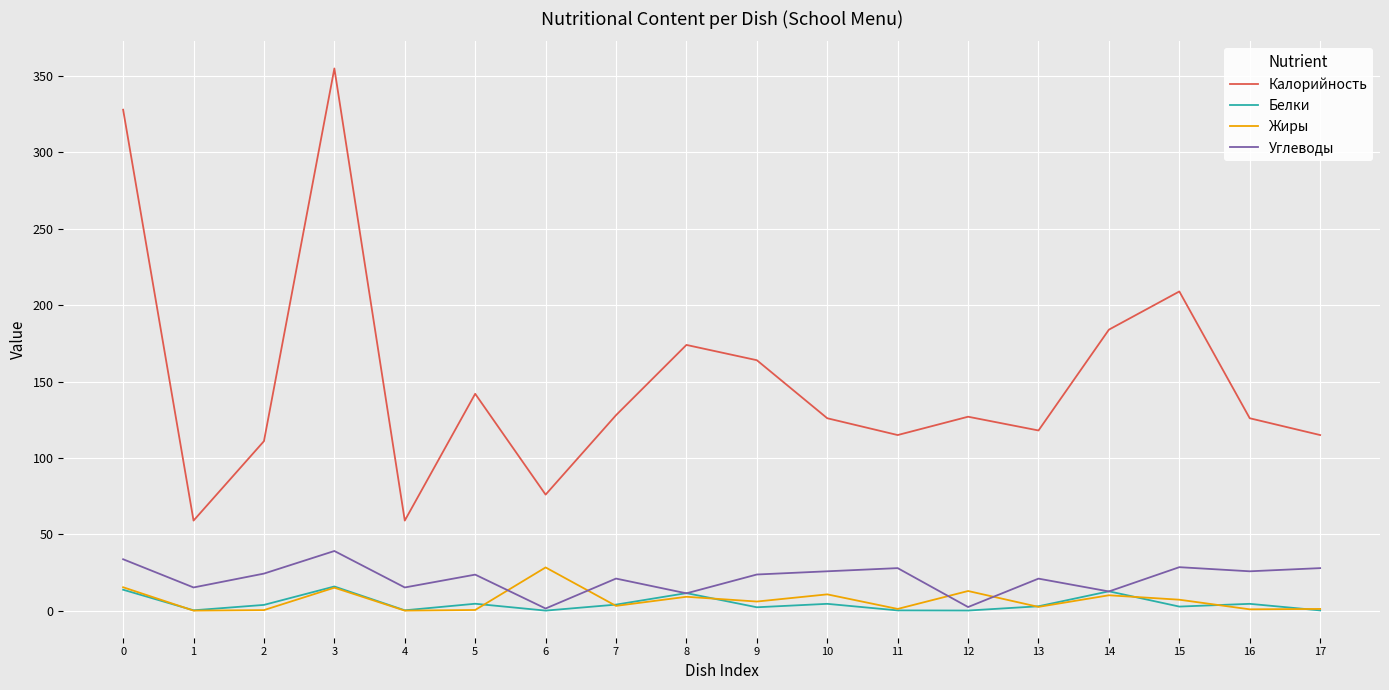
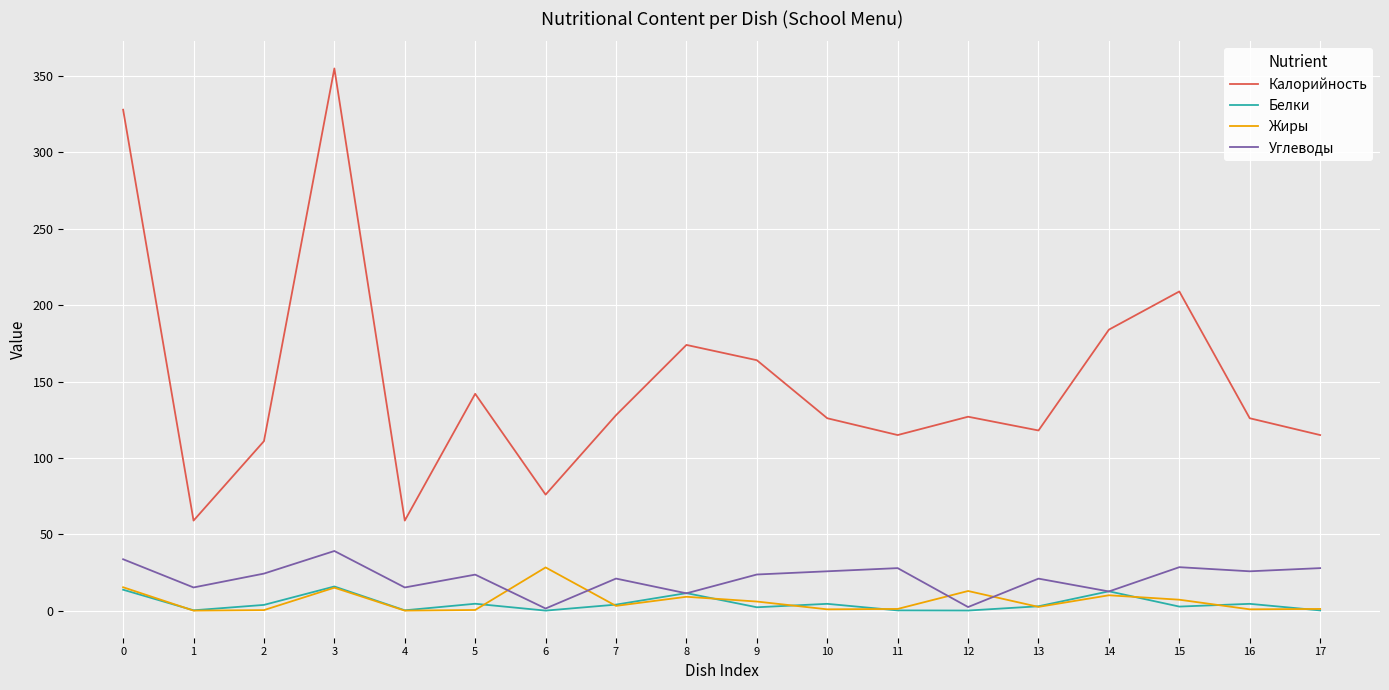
  {
    "Калорийность": {
      "0": 328,
      "1": 59,
      "2": 111,
      "3": 355,
      "4": 59,
      "5": 142,
      "6": 76,
      "7": 128,
      "8": 174,
      "9": 164,
      "10": 126,
      "11": 115,
      "12": 127,
      "13": 118,
      "14": 184,
      "15": 209,
      "16": 126,
      "17": 115
    },
    "Белки": {
      "2": 4,
      "5": 5,
      "9": 2,
      "10": 5,
      "12": 0,
      "15": 3,
      "16": 5
    },
    "Жиры": {
      "2": 0,
      "5": 0,
      "6": 28,
      "8": 9,
      "9": 6,
-     "10": 11,
+     "10": 1,
      "12": 13,
      "14": 10,
      "15": 7,
      "16": 1
    },
    "Углеводы": {
      "0": 34,
      "1": 15,
      "2": 24,
      "3": 39,
      "4": 15,
      "5": 24,
      "7": 21,
      "9": 24,
      "10": 26,
      "11": 28,
      "12": 2,
      "13": 21,
      "15": 29,
      "16": 26,
      "17": 28
    }
  }
